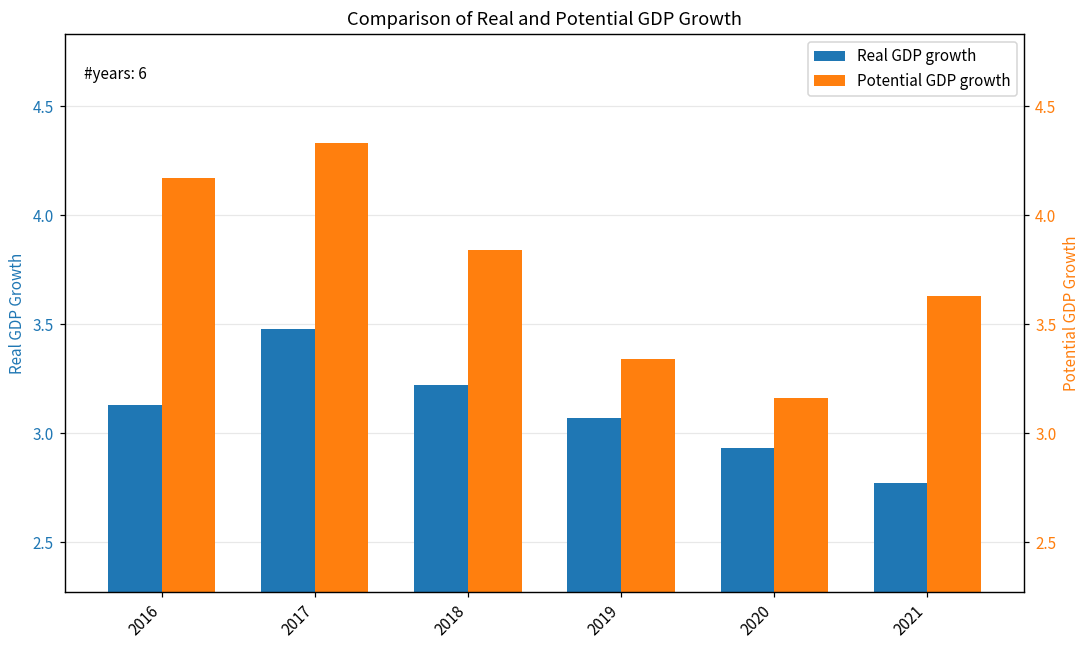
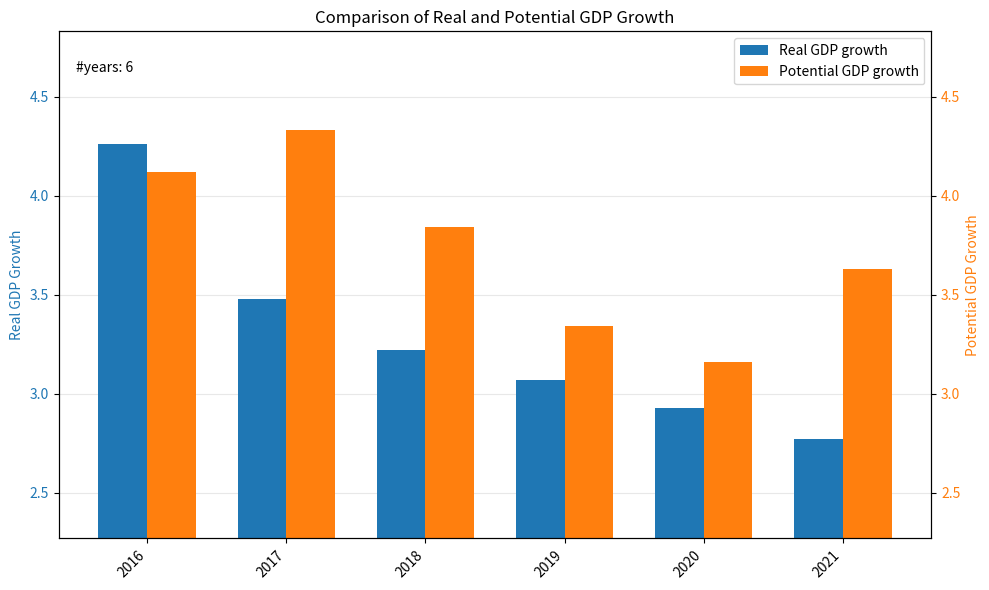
  {
    "Real GDP growth": {
-     "2016": 3.13,
+     "2016": 4.26,
      "2017": 3.48,
      "2018": 3.22,
      "2019": 3.07,
      "2020": 2.93,
      "2021": 2.77
    },
    "Potential GDP growth": {
-     "2016": 4.17,
+     "2016": 4.12,
      "2017": 4.33,
      "2018": 3.84,
      "2019": 3.34,
      "2020": 3.16,
      "2021": 3.63
    }
  }
